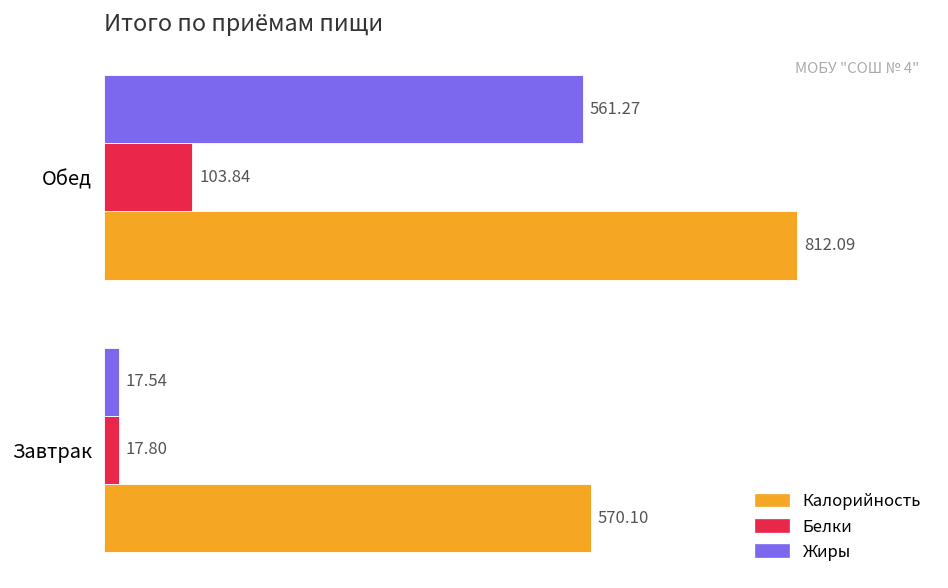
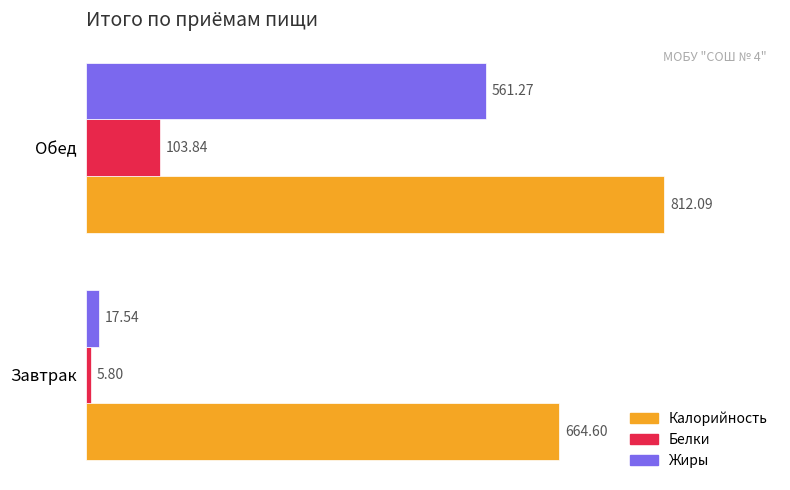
  {
    "Калорийность": {
      "Обед": 812.09,
-     "Завтрак": 570.10
+     "Завтрак": 664.60
    },
    "Белки": {
      "Обед": 103.84,
-     "Завтрак": 17.80
+     "Завтрак": 5.80
    },
    "Жиры": {
      "Обед": 561.27,
      "Завтрак": 17.54
    }
  }
